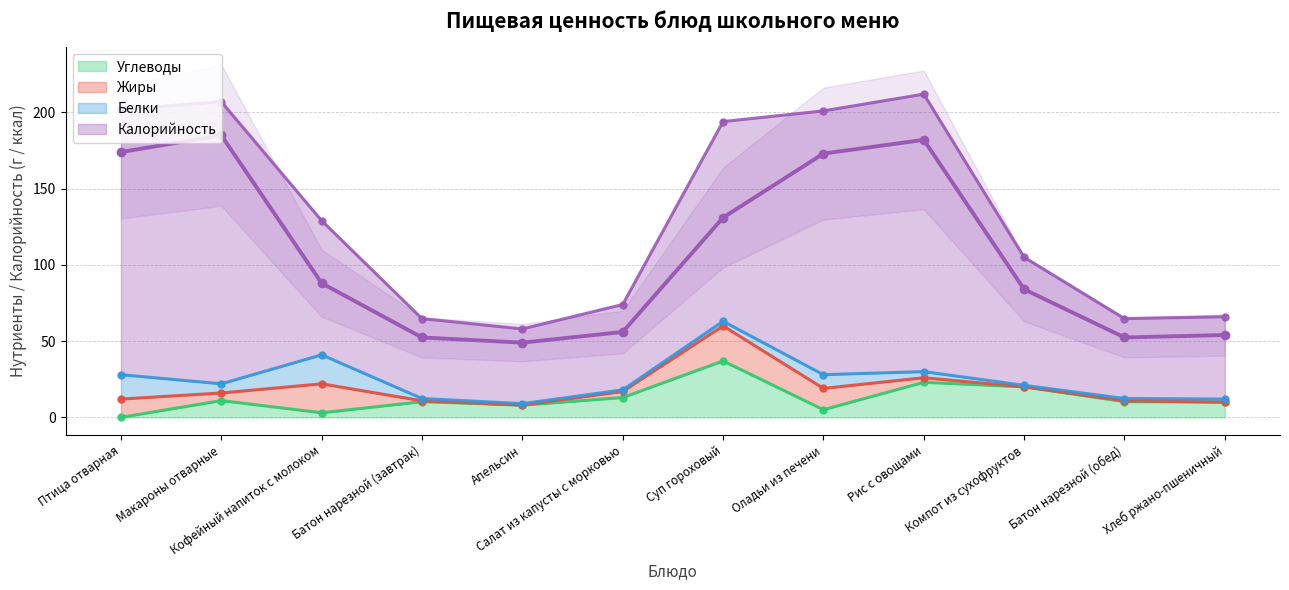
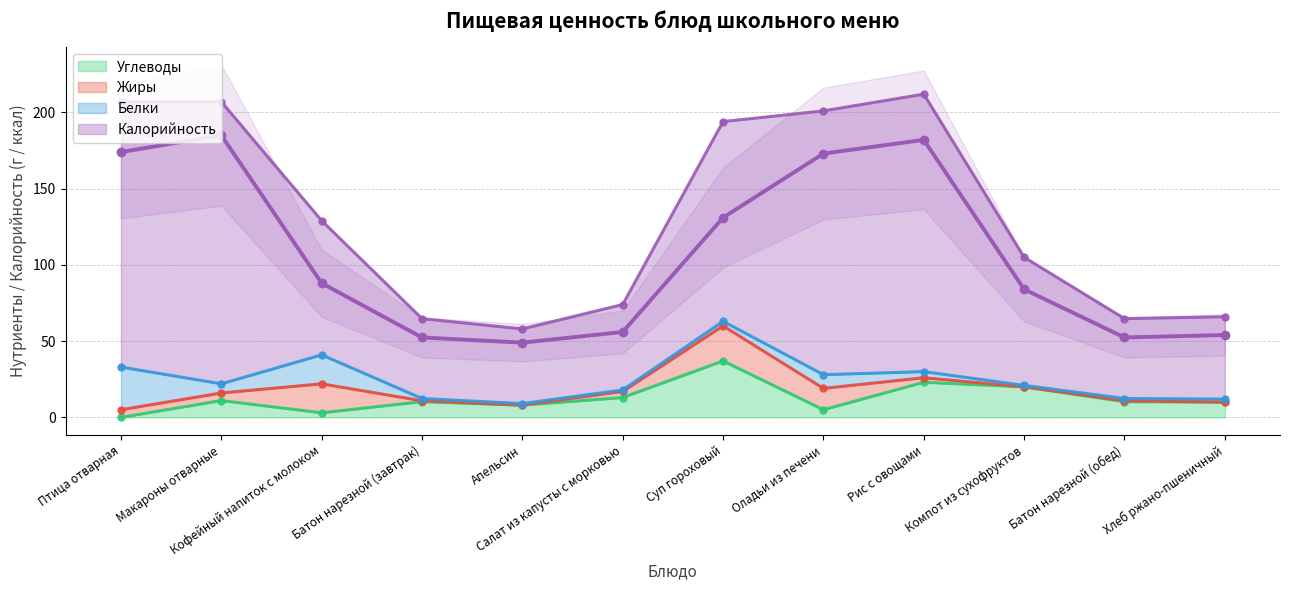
  {
    "Углеводы": {
      "Птица отварная": 0,
      "Макароны отварные": 11,
      "Кофейный напиток с молоком": 3,
      "Салат из капусты с морковью": 13,
      "Суп гороховый": 37,
      "Оладьи из печени": 5,
      "Рис с овощами": 23
    },
    "Жиры": {
-     "Птица отварная": 12,
+     "Птица отварная": 5,
      "Макароны отварные": 5,
      "Кофейный напиток с молоком": 19,
      "Суп гороховый": 23,
      "Оладьи из печени": 14,
      "Рис с овощами": 3
    },
    "Белки": {
-     "Птица отварная": 16,
+     "Птица отварная": 28,
      "Макароны отварные": 6,
      "Кофейный напиток с молоком": 19,
      "Суп гороховый": 3,
      "Оладьи из печени": 9,
      "Рис с овощами": 4,
      "Хлеб ржано-пшеничный": 2
    }
  }
